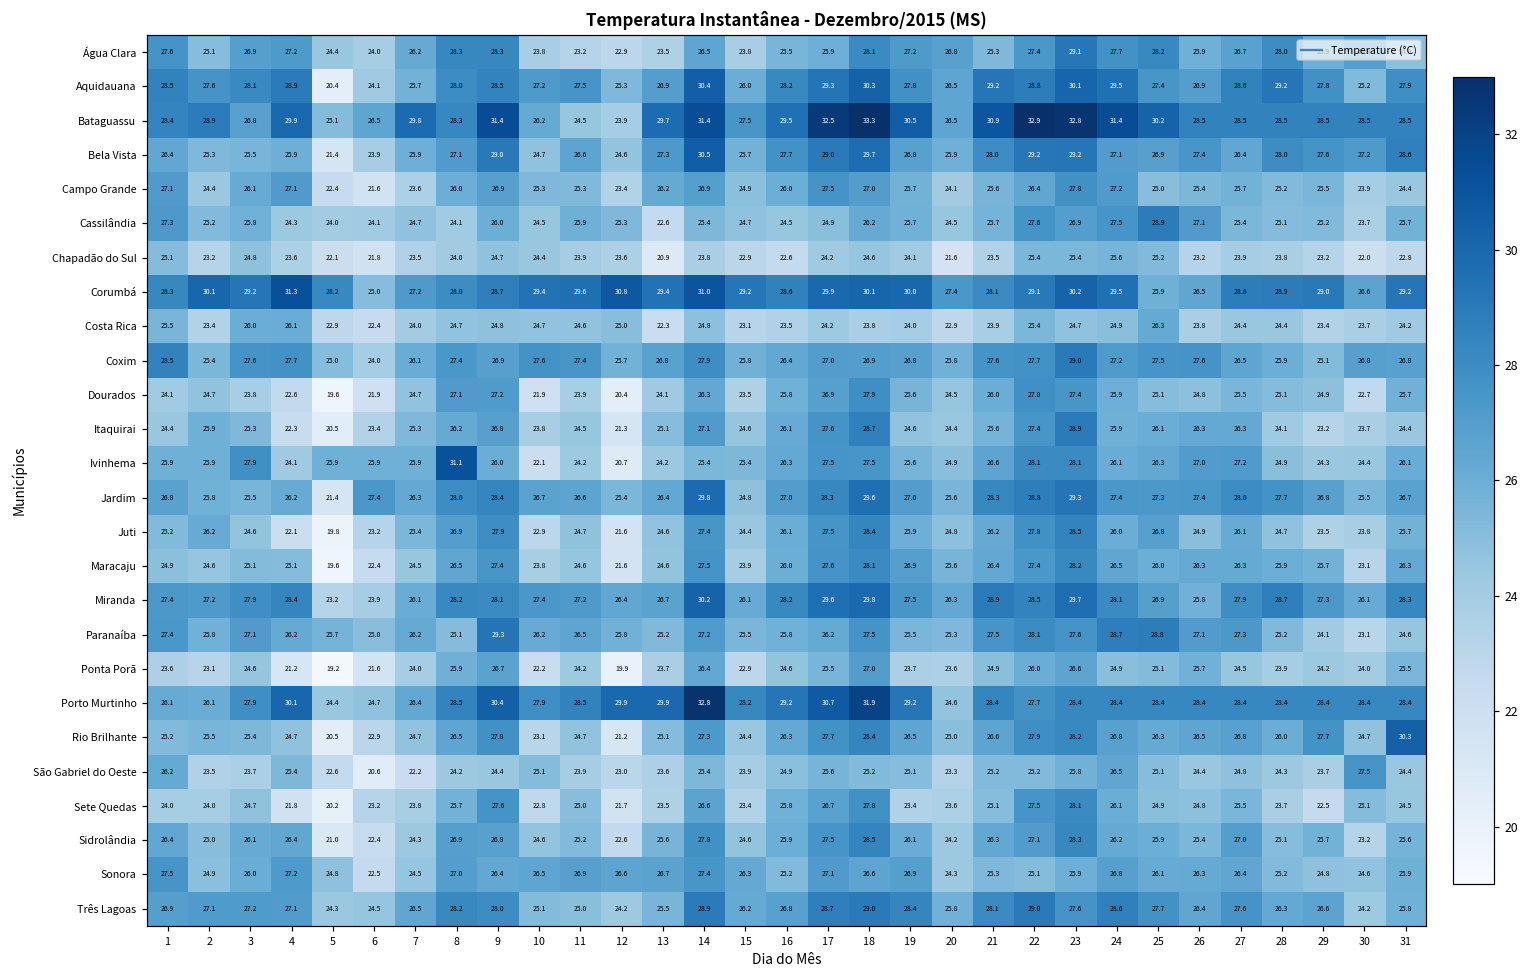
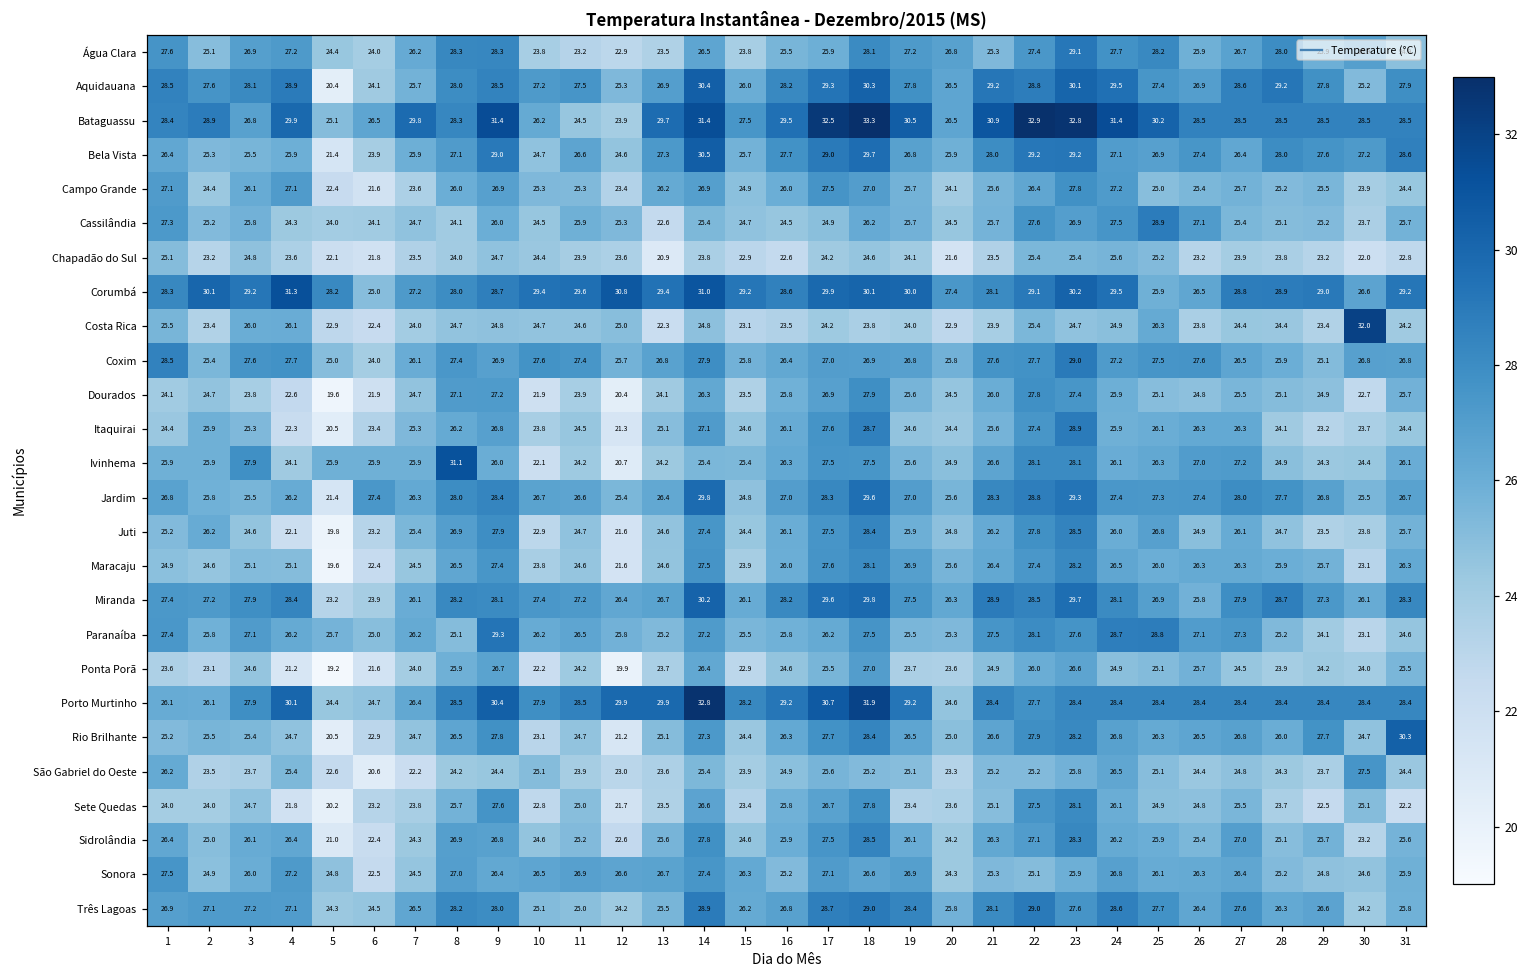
  {
    "Costa Rica": {
      "1": 25.5,
      "2": 23.4,
      "3": 26.0,
      "4": 26.1,
      "5": 22.9,
      "6": 22.4,
      "7": 24.0,
      "8": 24.7,
      "9": 24.8,
      "10": 24.7,
      "11": 24.6,
      "12": 25.0,
      "13": 22.3,
      "14": 24.8,
      "15": 23.1,
      "16": 23.5,
      "17": 24.2,
      "18": 23.8,
      "19": 24.0,
      "20": 22.9,
      "21": 23.9,
      "22": 25.4,
      "23": 24.7,
      "24": 24.9,
      "25": 26.3,
      "26": 23.8,
      "27": 24.4,
      "28": 24.4,
      "29": 23.4,
-     "30": 23.7,
+     "30": 32.0,
      "31": 24.2
    },
    "Sete Quedas": {
      "1": 24.0,
      "2": 24.0,
      "3": 24.7,
      "4": 21.8,
      "5": 20.2,
      "6": 23.2,
      "7": 23.8,
      "8": 25.7,
      "9": 27.6,
      "10": 22.8,
      "11": 25.0,
      "12": 21.7,
      "13": 23.5,
      "14": 26.6,
      "15": 23.4,
      "16": 25.8,
      "17": 26.7,
      "18": 27.8,
      "19": 23.4,
      "20": 23.6,
      "21": 25.1,
      "22": 27.5,
      "23": 28.1,
      "24": 26.1,
      "25": 24.9,
      "26": 24.8,
      "27": 25.5,
      "28": 23.7,
      "29": 22.5,
      "30": 25.1,
-     "31": 24.5
+     "31": 22.2
    }
  }
